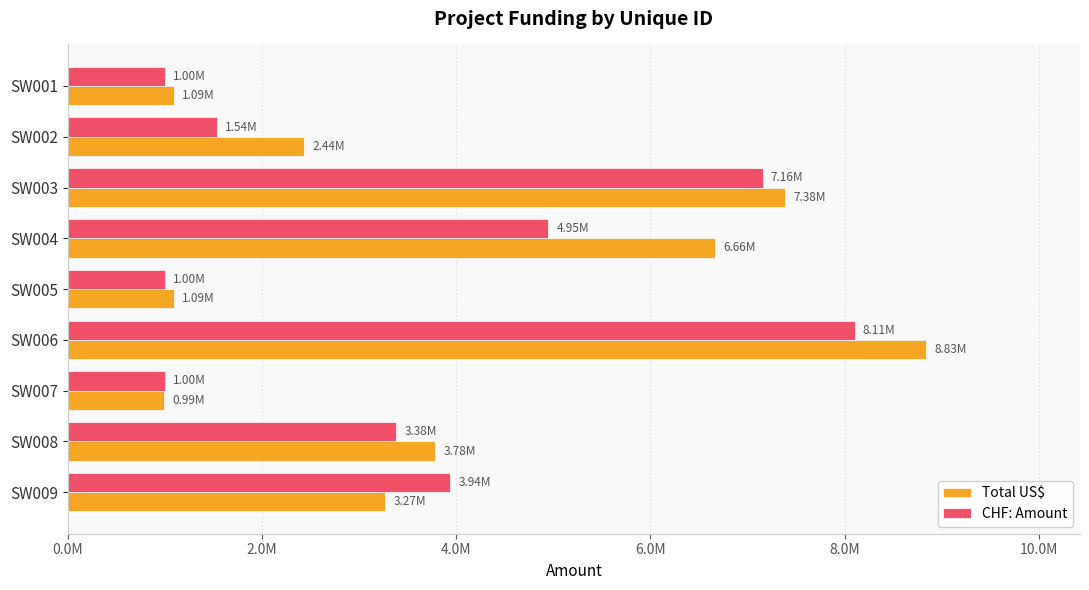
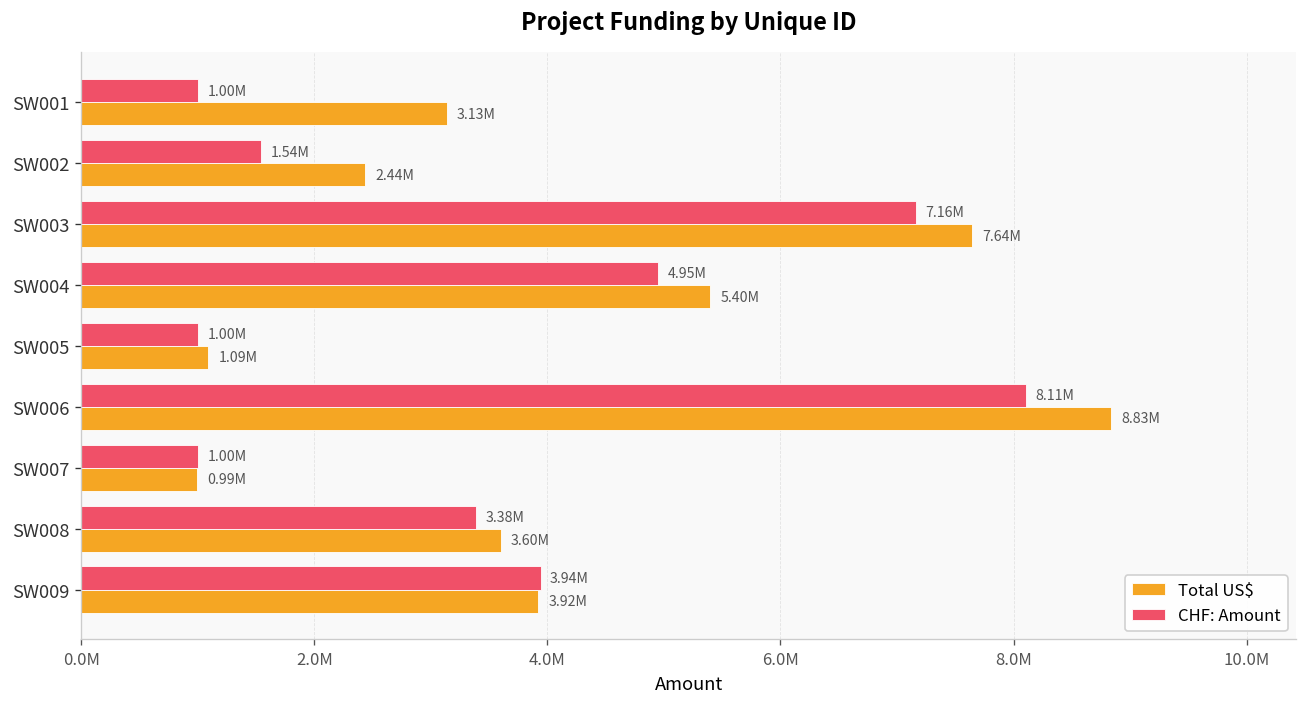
  {
    "Total US$": {
-     "SW001": "1.09M",
+     "SW001": "3.13M",
      "SW002": "2.44M",
-     "SW003": "7.38M",
-     "SW004": "6.66M",
+     "SW003": "7.64M",
+     "SW004": "5.40M",
      "SW005": "1.09M",
      "SW006": "8.83M",
      "SW007": "0.99M",
-     "SW008": "3.78M",
-     "SW009": "3.27M"
+     "SW008": "3.60M",
+     "SW009": "3.92M"
    },
    "CHF: Amount": {
      "SW001": "1.00M",
      "SW002": "1.54M",
      "SW003": "7.16M",
      "SW004": "4.95M",
      "SW005": "1.00M",
      "SW006": "8.11M",
      "SW007": "1.00M",
      "SW008": "3.38M",
      "SW009": "3.94M"
    }
  }
